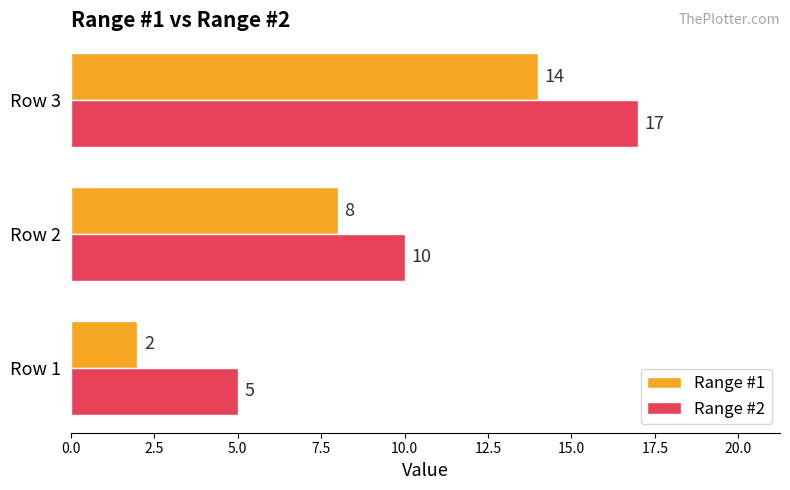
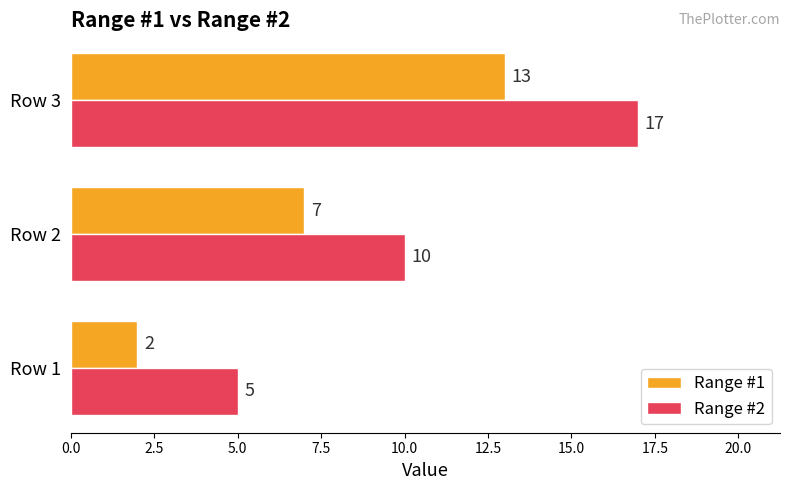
  {
    "Range #1": {
-     "Row 3": 14,
-     "Row 2": 8,
+     "Row 3": 13,
+     "Row 2": 7,
      "Row 1": 2
    },
    "Range #2": {
      "Row 3": 17,
      "Row 2": 10,
      "Row 1": 5
    }
  }
